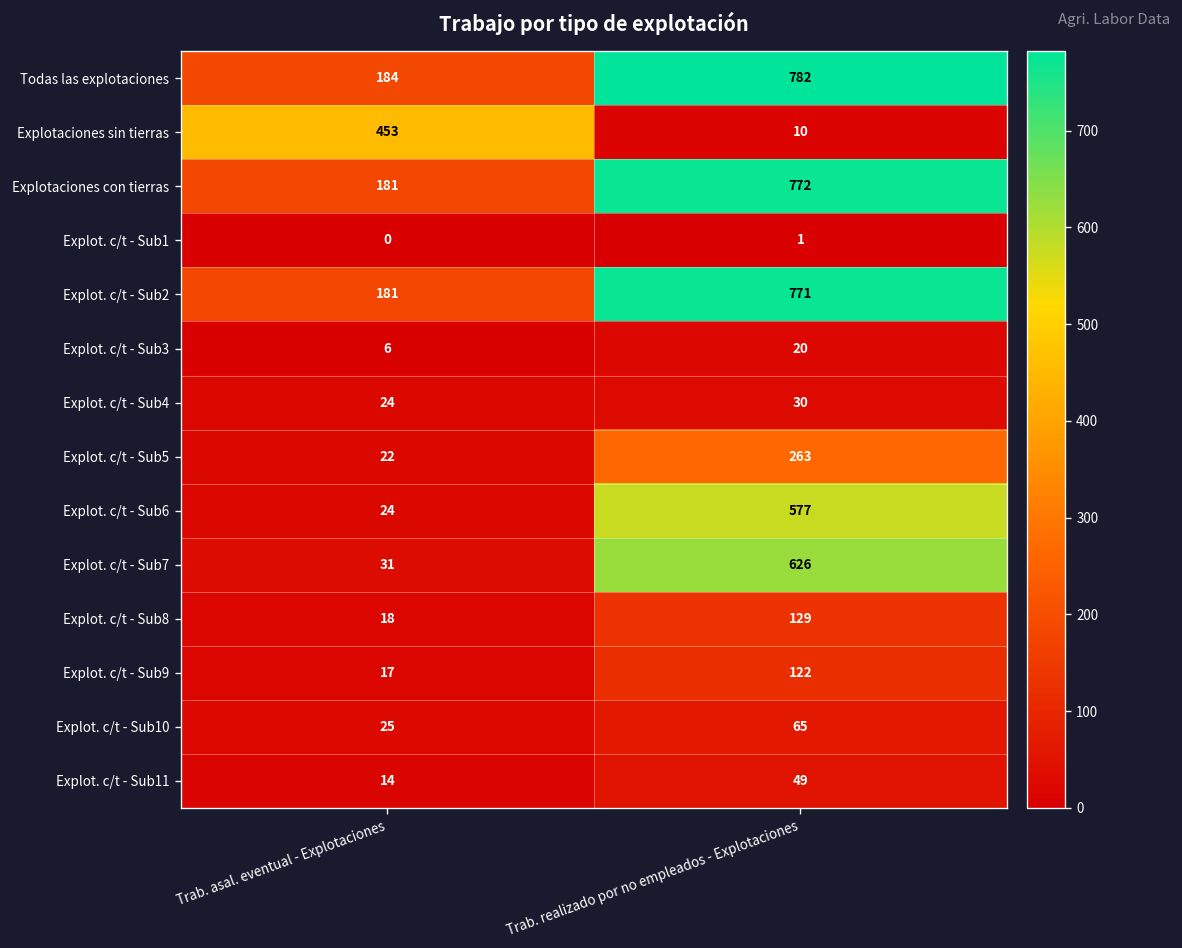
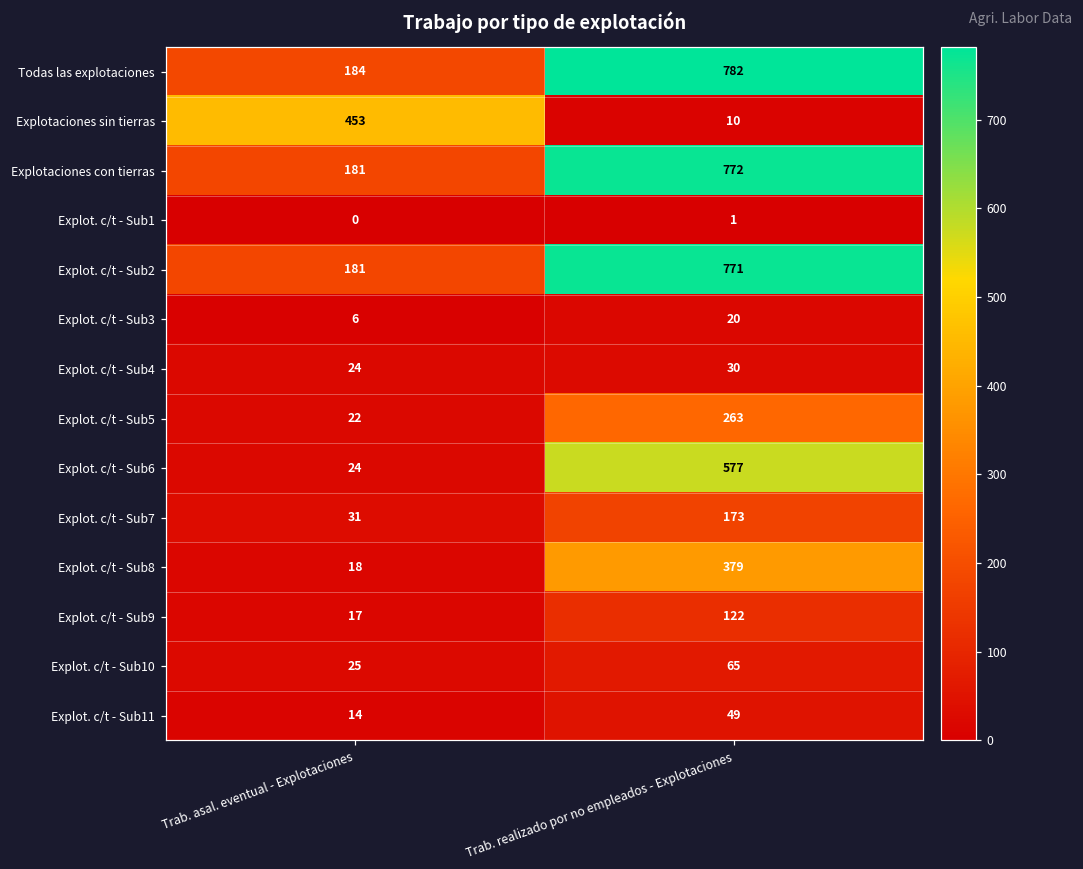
  {
    "Todas las explotaciones": {
      "Trab. asal. eventual - Explotaciones": 184,
      "Trab. realizado por no empleados - Explotaciones": 782
    },
    "Explotaciones sin tierras": {
      "Trab. asal. eventual - Explotaciones": 453,
      "Trab. realizado por no empleados - Explotaciones": 10
    },
    "Explotaciones con tierras": {
      "Trab. asal. eventual - Explotaciones": 181,
      "Trab. realizado por no empleados - Explotaciones": 772
    },
    "Explot. c/t - Sub1": {
      "Trab. asal. eventual - Explotaciones": 0,
      "Trab. realizado por no empleados - Explotaciones": 1
    },
    "Explot. c/t - Sub2": {
      "Trab. asal. eventual - Explotaciones": 181,
      "Trab. realizado por no empleados - Explotaciones": 771
    },
    "Explot. c/t - Sub3": {
      "Trab. asal. eventual - Explotaciones": 6,
      "Trab. realizado por no empleados - Explotaciones": 20
    },
    "Explot. c/t - Sub4": {
      "Trab. asal. eventual - Explotaciones": 24,
      "Trab. realizado por no empleados - Explotaciones": 30
    },
    "Explot. c/t - Sub5": {
      "Trab. asal. eventual - Explotaciones": 22,
      "Trab. realizado por no empleados - Explotaciones": 263
    },
    "Explot. c/t - Sub6": {
      "Trab. asal. eventual - Explotaciones": 24,
      "Trab. realizado por no empleados - Explotaciones": 577
    },
    "Explot. c/t - Sub7": {
      "Trab. asal. eventual - Explotaciones": 31,
-     "Trab. realizado por no empleados - Explotaciones": 626
+     "Trab. realizado por no empleados - Explotaciones": 173
    },
    "Explot. c/t - Sub8": {
      "Trab. asal. eventual - Explotaciones": 18,
-     "Trab. realizado por no empleados - Explotaciones": 129
+     "Trab. realizado por no empleados - Explotaciones": 379
    },
    "Explot. c/t - Sub9": {
      "Trab. asal. eventual - Explotaciones": 17,
      "Trab. realizado por no empleados - Explotaciones": 122
    },
    "Explot. c/t - Sub10": {
      "Trab. asal. eventual - Explotaciones": 25,
      "Trab. realizado por no empleados - Explotaciones": 65
    },
    "Explot. c/t - Sub11": {
      "Trab. asal. eventual - Explotaciones": 14,
      "Trab. realizado por no empleados - Explotaciones": 49
    }
  }
